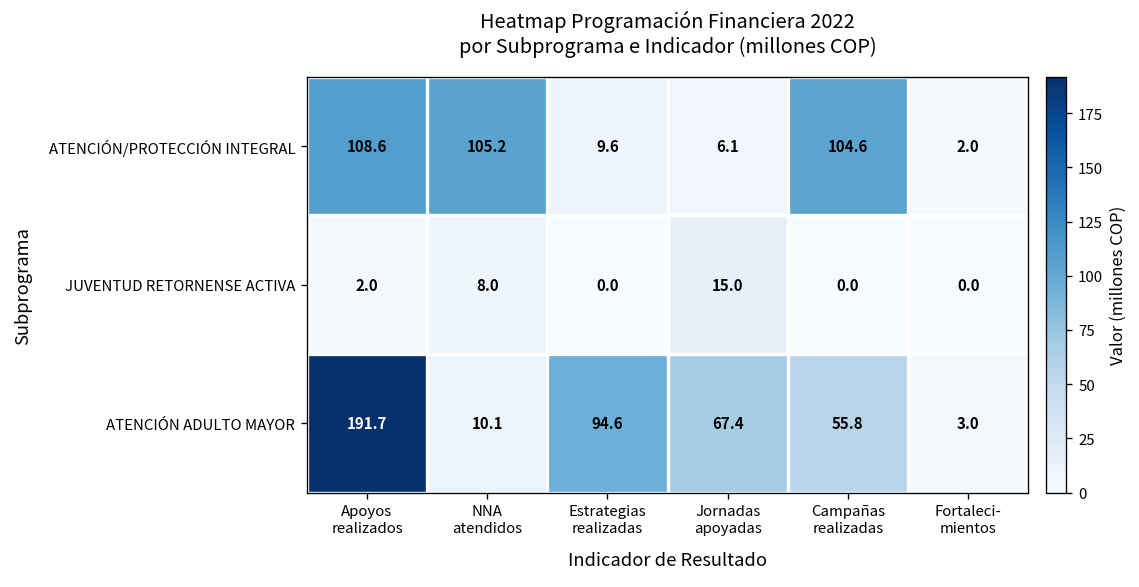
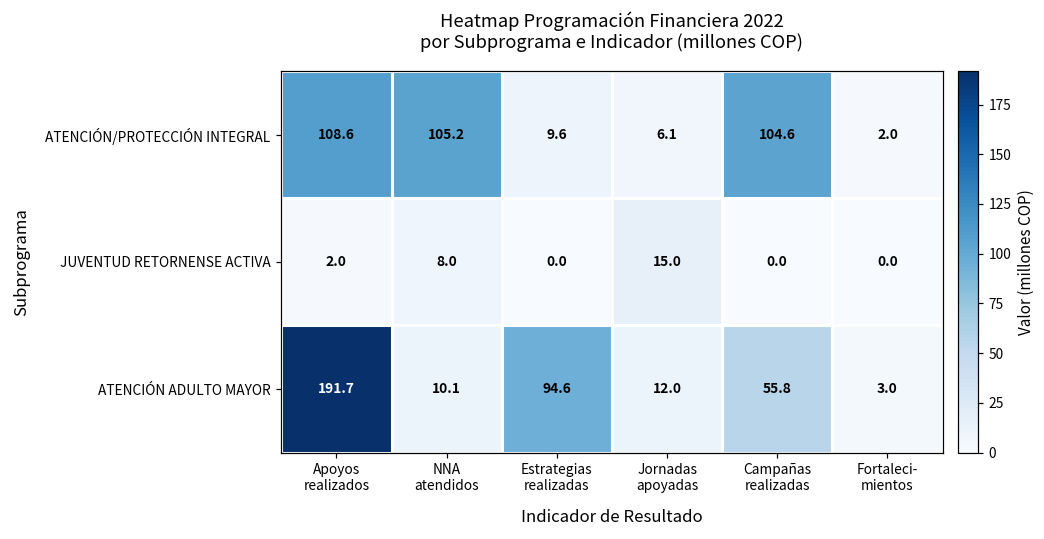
  {
    "ATENCIÓN/PROTECCIÓN INTEGRAL": {
      "Apoyos realizados": 108.6,
      "NNA atendidos": 105.2,
      "Estrategias realizadas": 9.6,
      "Jornadas apoyadas": 6.1,
      "Campañas realizadas": 104.6,
      "Fortaleci- mientos": 2.0
    },
    "JUVENTUD RETORNENSE ACTIVA": {
      "Apoyos realizados": 2.0,
      "NNA atendidos": 8.0,
      "Estrategias realizadas": 0.0,
      "Jornadas apoyadas": 15.0,
      "Campañas realizadas": 0.0,
      "Fortaleci- mientos": 0.0
    },
    "ATENCIÓN ADULTO MAYOR": {
      "Apoyos realizados": 191.7,
      "NNA atendidos": 10.1,
      "Estrategias realizadas": 94.6,
-     "Jornadas apoyadas": 67.4,
+     "Jornadas apoyadas": 12.0,
      "Campañas realizadas": 55.8,
      "Fortaleci- mientos": 3.0
    }
  }
